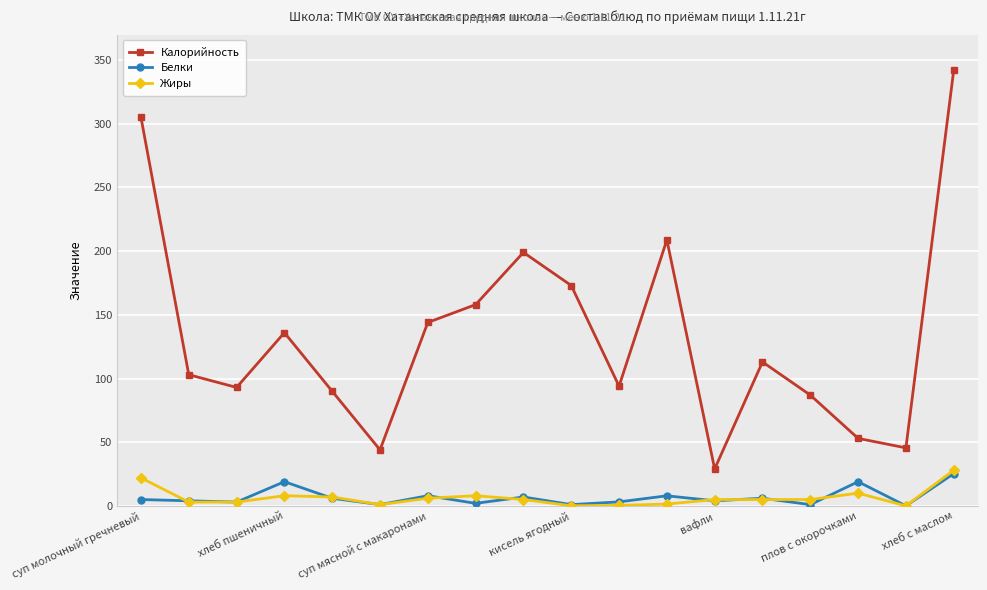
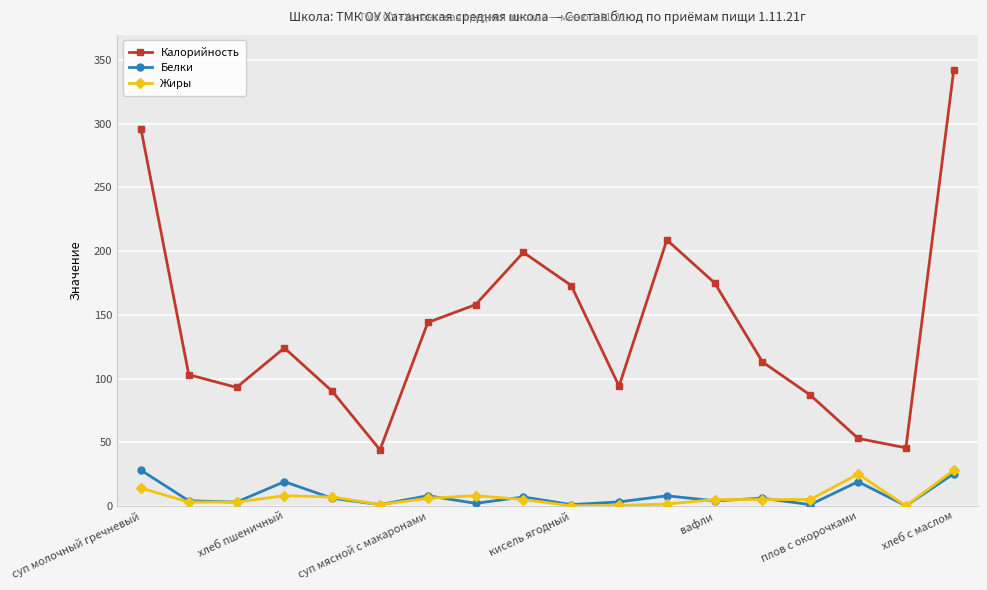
  {
    "Калорийность": {
-     "суп молочный гречневый": 305,
-     "хлеб пшеничный": 136,
+     "суп молочный гречневый": 296,
+     "хлеб пшеничный": 124,
      "суп мясной с макаронами": 144,
      "кисель ягодный": 173,
-     "вафли": 29,
+     "вафли": 175,
      "плов с окорочками": 53,
      "хлеб с маслом": 342
    },
    "Белки": {
-     "суп молочный гречневый": 5,
+     "суп молочный гречневый": 28,
      "хлеб пшеничный": 19,
      "суп мясной с макаронами": 8,
      "плов с окорочками": 19,
      "хлеб с маслом": 25
    },
    "Жиры": {
-     "суп молочный гречневый": 22,
+     "суп молочный гречневый": 14,
      "хлеб пшеничный": 8,
      "суп мясной с макаронами": 6,
-     "плов с окорочками": 10,
+     "плов с окорочками": 25,
      "хлеб с маслом": 28
    }
  }
